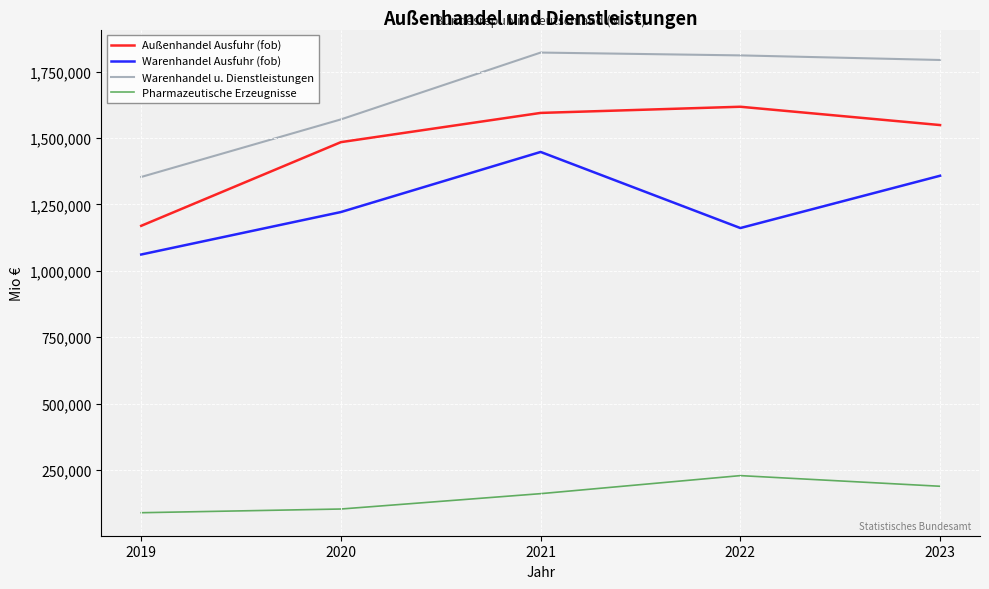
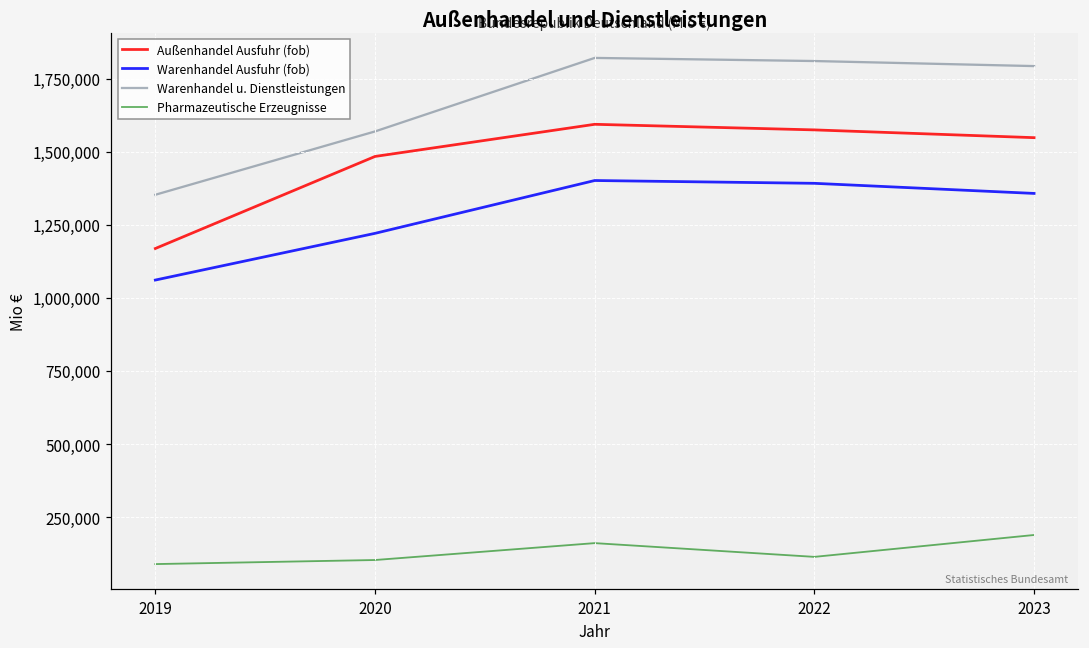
  {
    "Außenhandel Ausfuhr (fob)": {
      "2019": "1,170,000",
      "2020": "1,480,000",
      "2021": "1,590,000",
-     "2022": "1,620,000",
+     "2022": "1,580,000",
      "2023": "1,550,000"
    },
    "Warenhandel Ausfuhr (fob)": {
      "2019": "1,060,000",
      "2020": "1,220,000",
-     "2021": "1,450,000",
-     "2022": "1,160,000",
+     "2021": "1,400,000",
+     "2022": "1,390,000",
      "2023": "1,360,000"
    },
    "Warenhandel u. Dienstleistungen": {
      "2019": "1,350,000",
      "2020": "1,570,000",
      "2021": "1,820,000",
      "2022": "1,810,000",
      "2023": "1,790,000"
    },
    "Pharmazeutische Erzeugnisse": {
      "2019": "90,000",
      "2020": "100,000",
      "2021": "160,000",
-     "2022": "230,000",
+     "2022": "110,000",
      "2023": "190,000"
    }
  }
